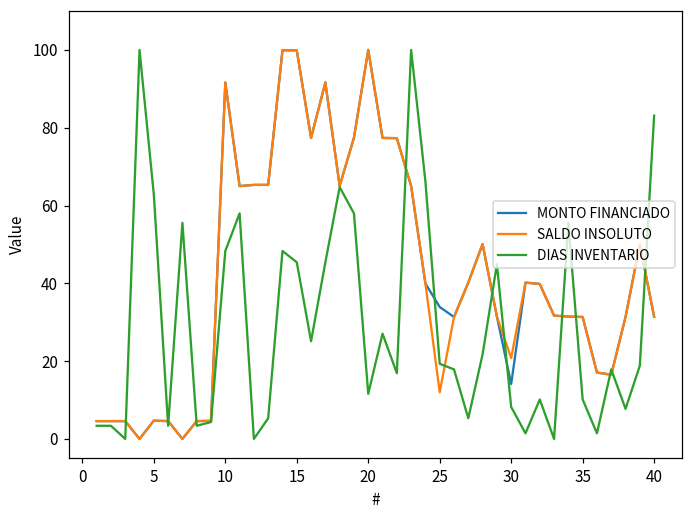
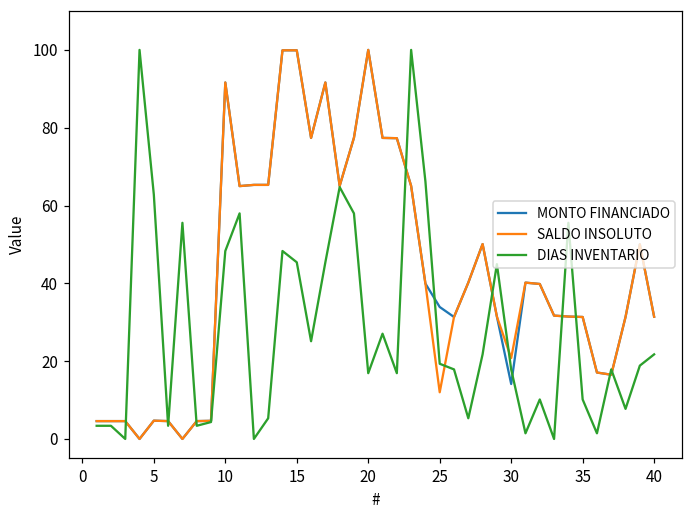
  {
    "MONTO FINANCIADO": {
      "25": 34,
      "30": 14
    },
    "SALDO INSOLUTO": {
      "25": 12,
      "30": 21
    },
    "DIAS INVENTARIO": {
      "5": 63,
      "10": 48,
      "15": 45,
-     "20": 12,
+     "20": 17,
      "25": 19,
-     "30": 8,
+     "30": 18,
      "35": 10,
-     "40": 83
+     "40": 22
    }
  }
